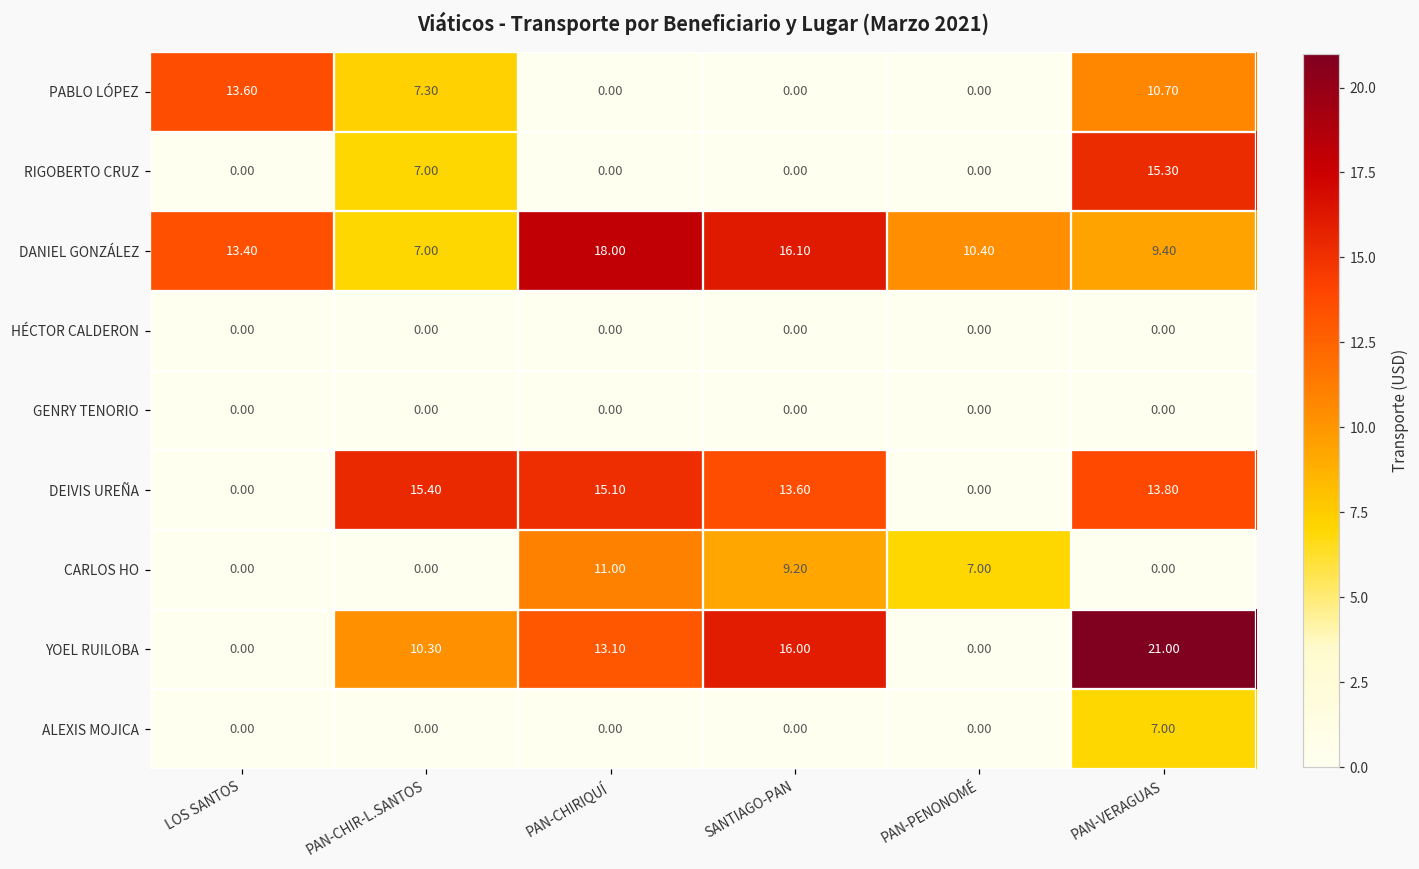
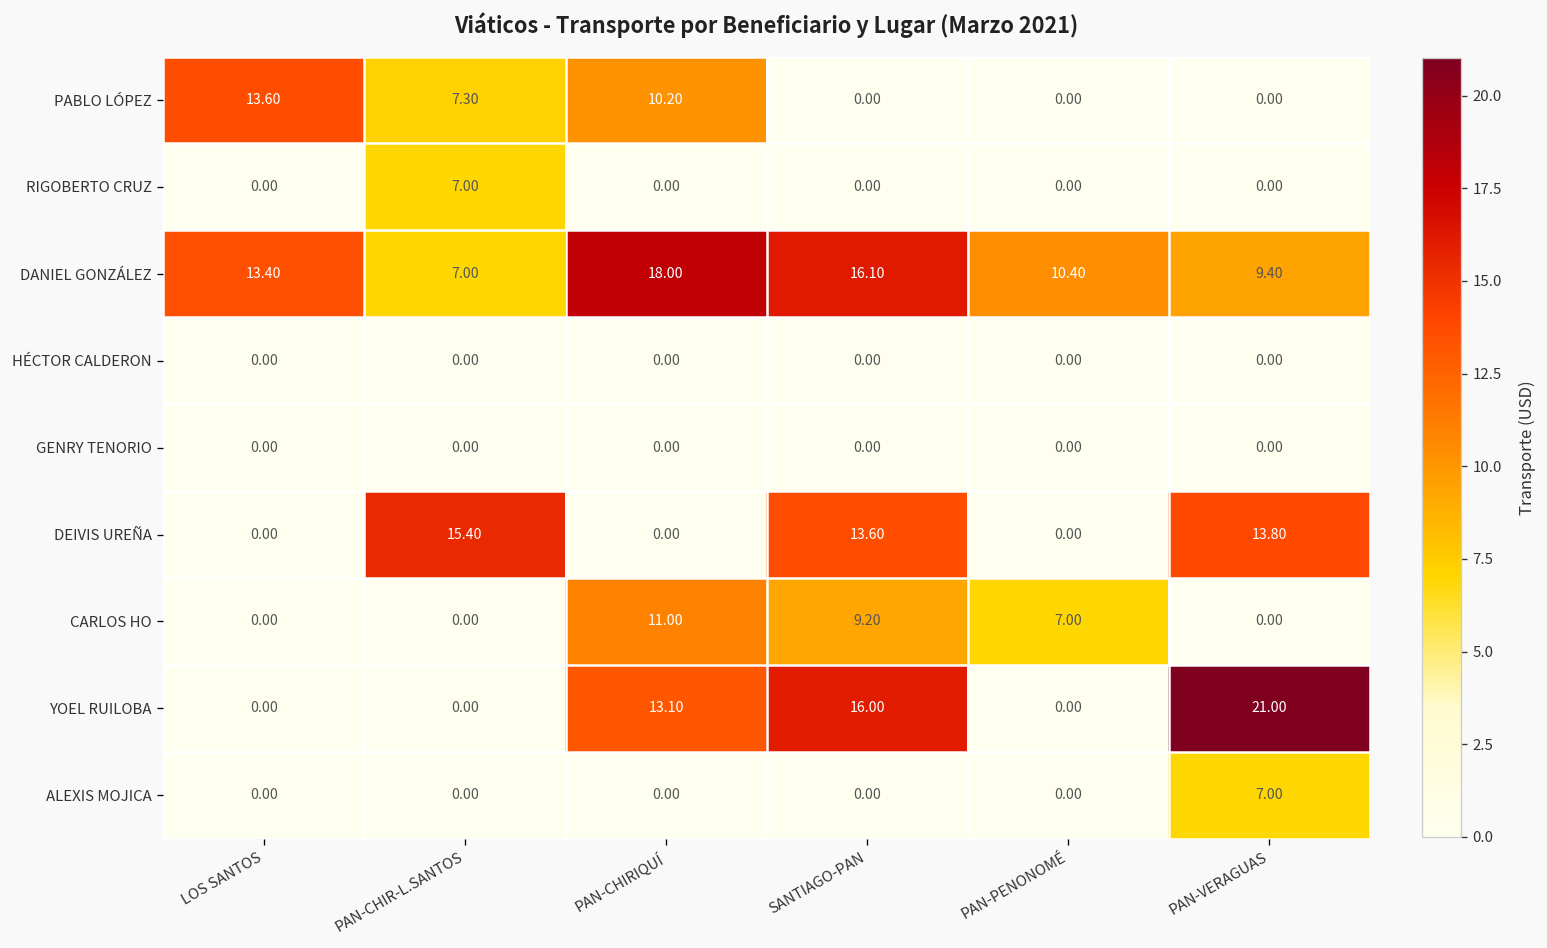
  {
    "PABLO LÓPEZ": {
      "LOS SANTOS": 13.60,
      "PAN-CHIR-L.SANTOS": 7.30,
-     "PAN-CHIRIQUÍ": 0.00,
+     "PAN-CHIRIQUÍ": 10.20,
      "SANTIAGO-PAN": 0.00,
      "PAN-PENONOMÉ": 0.00,
-     "PAN-VERAGUAS": 10.70
+     "PAN-VERAGUAS": 0.00
    },
    "RIGOBERTO CRUZ": {
      "LOS SANTOS": 0.00,
      "PAN-CHIR-L.SANTOS": 7.00,
      "PAN-CHIRIQUÍ": 0.00,
      "SANTIAGO-PAN": 0.00,
      "PAN-PENONOMÉ": 0.00,
-     "PAN-VERAGUAS": 15.30
+     "PAN-VERAGUAS": 0.00
    },
    "DANIEL GONZÁLEZ": {
      "LOS SANTOS": 13.40,
      "PAN-CHIR-L.SANTOS": 7.00,
      "PAN-CHIRIQUÍ": 18.00,
      "SANTIAGO-PAN": 16.10,
      "PAN-PENONOMÉ": 10.40,
      "PAN-VERAGUAS": 9.40
    },
    "HÉCTOR CALDERON": {
      "LOS SANTOS": 0.00,
      "PAN-CHIR-L.SANTOS": 0.00,
      "PAN-CHIRIQUÍ": 0.00,
      "SANTIAGO-PAN": 0.00,
      "PAN-PENONOMÉ": 0.00,
      "PAN-VERAGUAS": 0.00
    },
    "GENRY TENORIO": {
      "LOS SANTOS": 0.00,
      "PAN-CHIR-L.SANTOS": 0.00,
      "PAN-CHIRIQUÍ": 0.00,
      "SANTIAGO-PAN": 0.00,
      "PAN-PENONOMÉ": 0.00,
      "PAN-VERAGUAS": 0.00
    },
    "DEIVIS UREÑA": {
      "LOS SANTOS": 0.00,
      "PAN-CHIR-L.SANTOS": 15.40,
-     "PAN-CHIRIQUÍ": 15.10,
+     "PAN-CHIRIQUÍ": 0.00,
      "SANTIAGO-PAN": 13.60,
      "PAN-PENONOMÉ": 0.00,
      "PAN-VERAGUAS": 13.80
    },
    "CARLOS HO": {
      "LOS SANTOS": 0.00,
      "PAN-CHIR-L.SANTOS": 0.00,
      "PAN-CHIRIQUÍ": 11.00,
      "SANTIAGO-PAN": 9.20,
      "PAN-PENONOMÉ": 7.00,
      "PAN-VERAGUAS": 0.00
    },
    "YOEL RUILOBA": {
      "LOS SANTOS": 0.00,
-     "PAN-CHIR-L.SANTOS": 10.30,
+     "PAN-CHIR-L.SANTOS": 0.00,
      "PAN-CHIRIQUÍ": 13.10,
      "SANTIAGO-PAN": 16.00,
      "PAN-PENONOMÉ": 0.00,
      "PAN-VERAGUAS": 21.00
    },
    "ALEXIS MOJICA": {
      "LOS SANTOS": 0.00,
      "PAN-CHIR-L.SANTOS": 0.00,
      "PAN-CHIRIQUÍ": 0.00,
      "SANTIAGO-PAN": 0.00,
      "PAN-PENONOMÉ": 0.00,
      "PAN-VERAGUAS": 7.00
    }
  }
